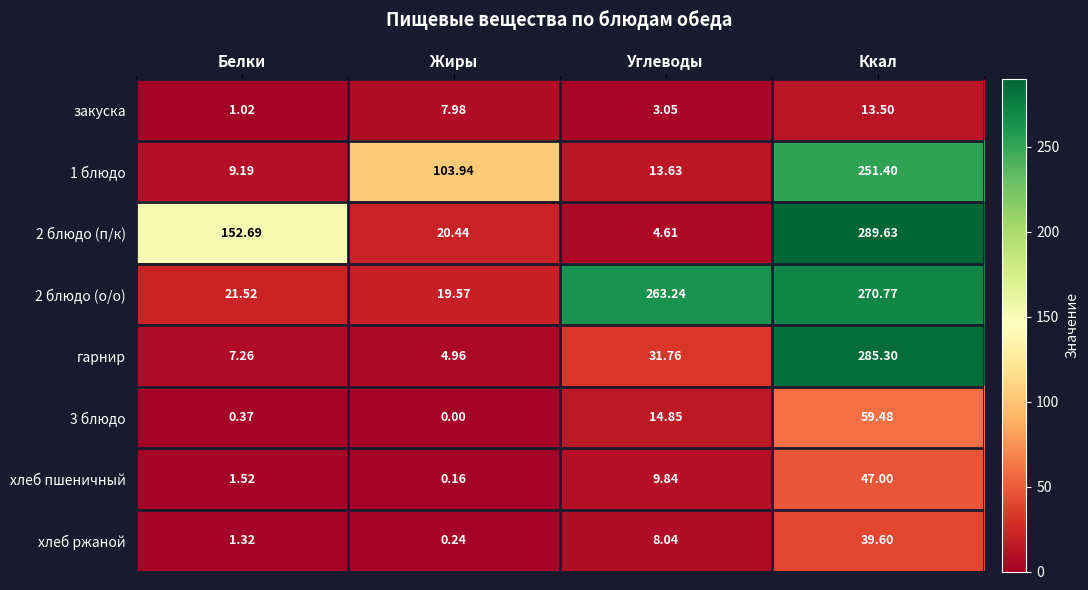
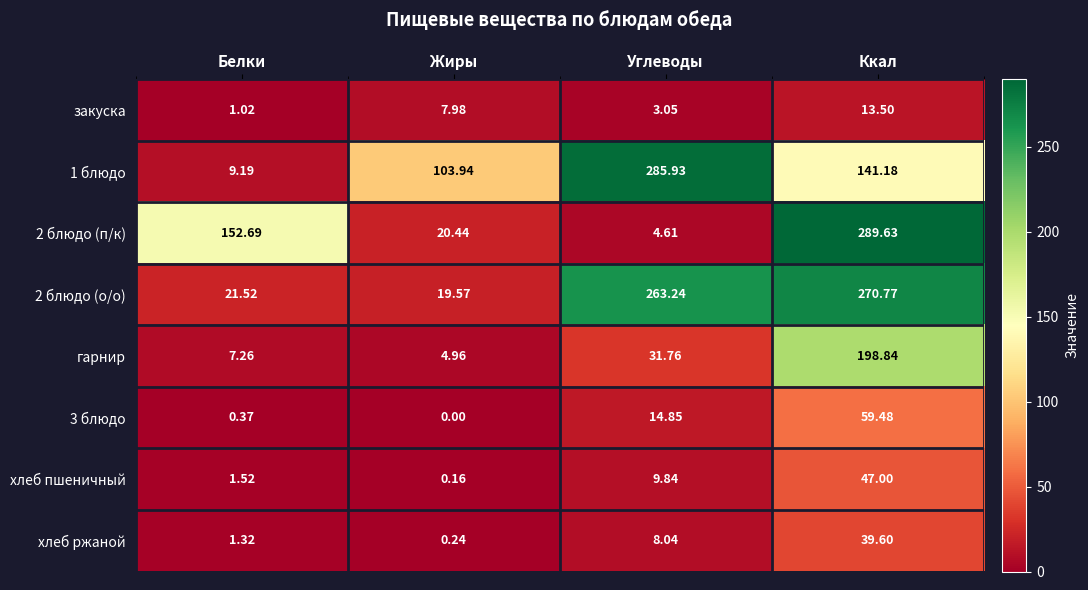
  {
    "закуска": {
      "Белки": 1.02,
      "Жиры": 7.98,
      "Углеводы": 3.05,
      "Ккал": 13.50
    },
    "1 блюдо": {
      "Белки": 9.19,
      "Жиры": 103.94,
-     "Углеводы": 13.63,
-     "Ккал": 251.40
+     "Углеводы": 285.93,
+     "Ккал": 141.18
    },
    "2 блюдо (п/к)": {
      "Белки": 152.69,
      "Жиры": 20.44,
      "Углеводы": 4.61,
      "Ккал": 289.63
    },
    "2 блюдо (о/о)": {
      "Белки": 21.52,
      "Жиры": 19.57,
      "Углеводы": 263.24,
      "Ккал": 270.77
    },
    "гарнир": {
      "Белки": 7.26,
      "Жиры": 4.96,
      "Углеводы": 31.76,
-     "Ккал": 285.30
+     "Ккал": 198.84
    },
    "3 блюдо": {
      "Белки": 0.37,
      "Жиры": 0.00,
      "Углеводы": 14.85,
      "Ккал": 59.48
    },
    "хлеб пшеничный": {
      "Белки": 1.52,
      "Жиры": 0.16,
      "Углеводы": 9.84,
      "Ккал": 47.00
    },
    "хлеб ржаной": {
      "Белки": 1.32,
      "Жиры": 0.24,
      "Углеводы": 8.04,
      "Ккал": 39.60
    }
  }
